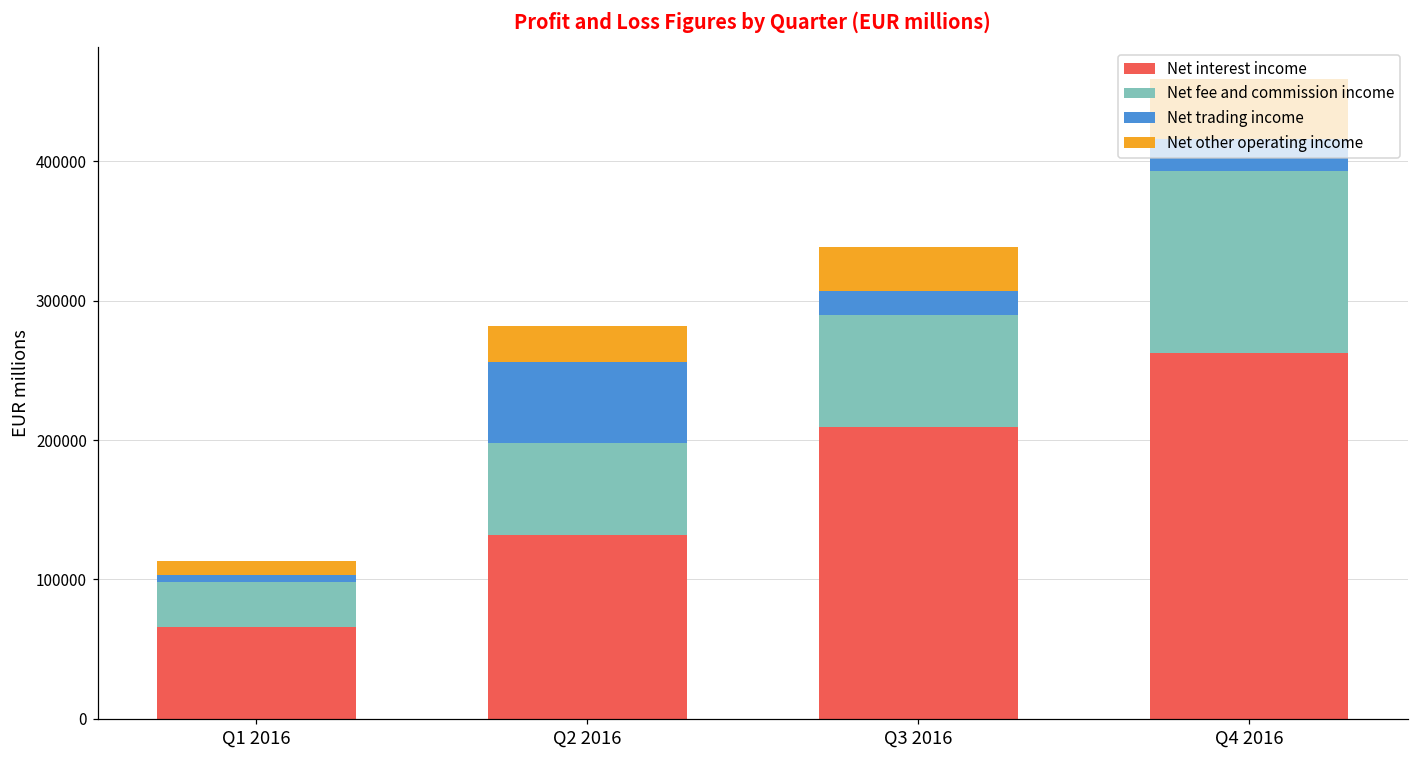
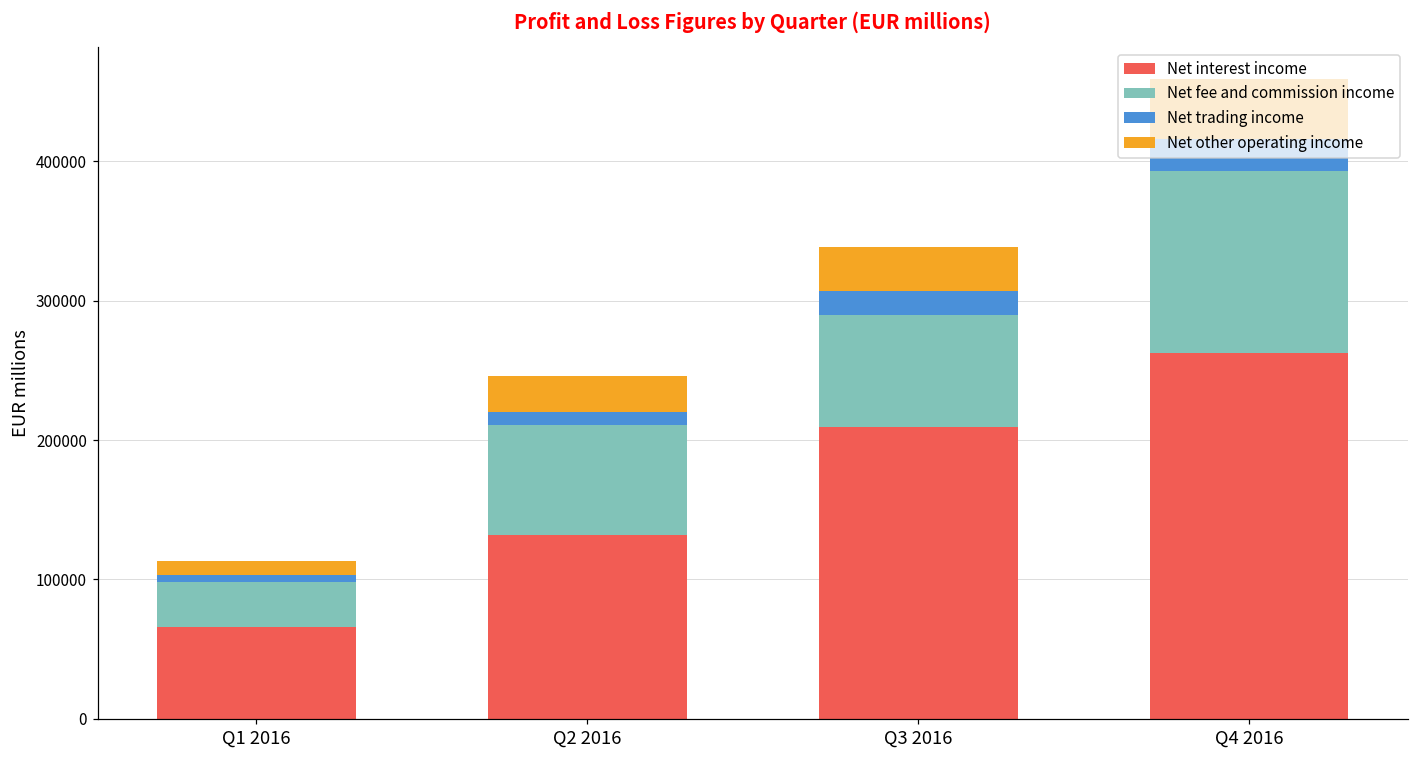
  {
    "Net interest income": {
      "Q1 2016": 66000,
      "Q2 2016": 132000,
      "Q3 2016": 209000,
      "Q4 2016": 263000
    },
    "Net fee and commission income": {
      "Q1 2016": 33000,
-     "Q2 2016": 66000,
+     "Q2 2016": 79000,
      "Q3 2016": 80000,
      "Q4 2016": 131000
    },
    "Net trading income": {
      "Q1 2016": 5000,
-     "Q2 2016": 58000,
+     "Q2 2016": 9000,
      "Q3 2016": 17000
    },
    "Net other operating income": {
      "Q1 2016": 10000,
      "Q2 2016": 26000,
      "Q3 2016": 32000
    }
  }
